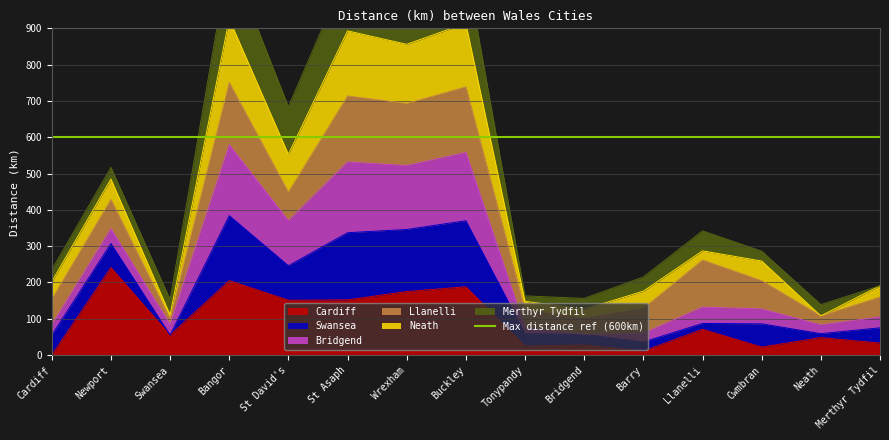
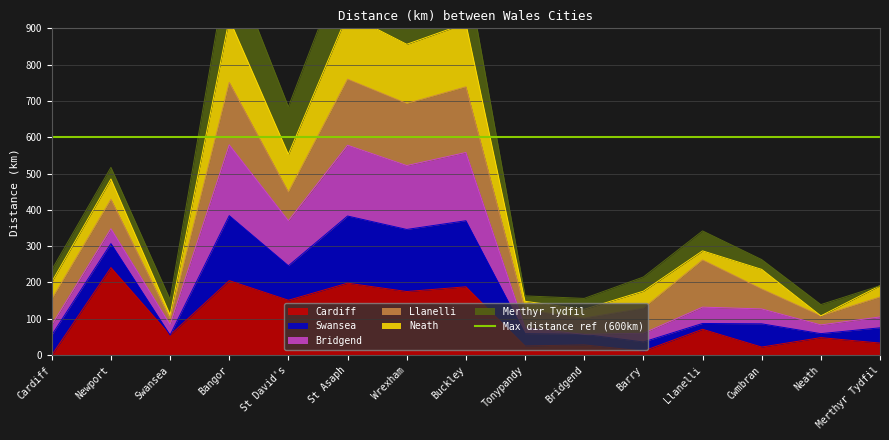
  {
    "Cardiff": {
      "Cardiff": 0,
      "Newport": 240,
      "Bangor": 210,
      "St David's": 150,
-     "St Asaph": 150,
+     "St Asaph": 200,
      "Wrexham": 180,
      "Buckley": 190,
      "Barry": 10,
      "Llanelli": 70,
      "Cwmbran": 20,
      "Neath": 50,
      "Merthyr Tydfil": 30
    },
    "Swansea": {
      "Cardiff": 60,
      "Newport": 70,
      "Bangor": 180,
      "St David's": 100,
      "St Asaph": 190,
      "Wrexham": 170,
      "Buckley": 180,
      "Llanelli": 20,
      "Cwmbran": 60,
      "Neath": 10,
      "Merthyr Tydfil": 40
    },
    "Bridgend": {
      "Cardiff": 30,
      "Newport": 40,
      "Swansea": 30,
      "Bangor": 200,
      "St David's": 120,
      "St Asaph": 200,
      "Wrexham": 180,
      "Buckley": 190,
      "Llanelli": 50,
      "Cwmbran": 40,
      "Neath": 20,
      "Merthyr Tydfil": 30
    },
    "Llanelli": {
      "Cardiff": 70,
      "Newport": 80,
      "Swansea": 20,
      "Bangor": 170,
      "St David's": 80,
      "St Asaph": 180,
      "Wrexham": 170,
      "Buckley": 180,
      "Llanelli": 130,
-     "Cwmbran": 80,
+     "Cwmbran": 60,
      "Merthyr Tydfil": 60
    },
    "Neath": {
      "Cardiff": 50,
      "Newport": 60,
      "Swansea": 10,
      "St David's": 100,
      "Wrexham": 160,
      "Tonypandy": 20,
      "Barry": 50,
      "Llanelli": 30,
      "Cwmbran": 50
    },
    "Merthyr Tydfil": {
      "Cardiff": 30,
      "Newport": 30,
      "Swansea": 40,
      "St David's": 130,
      "Tonypandy": 20,
      "Bridgend": 30,
      "Barry": 40,
      "Llanelli": 60,
      "Cwmbran": 30,
      "Neath": 30
    }
  }
